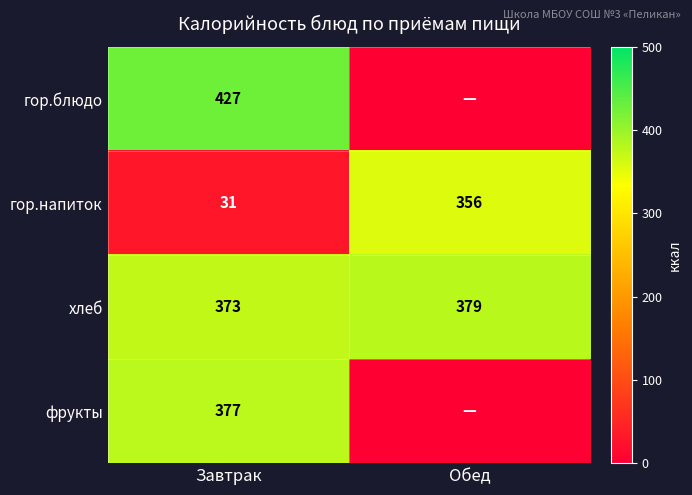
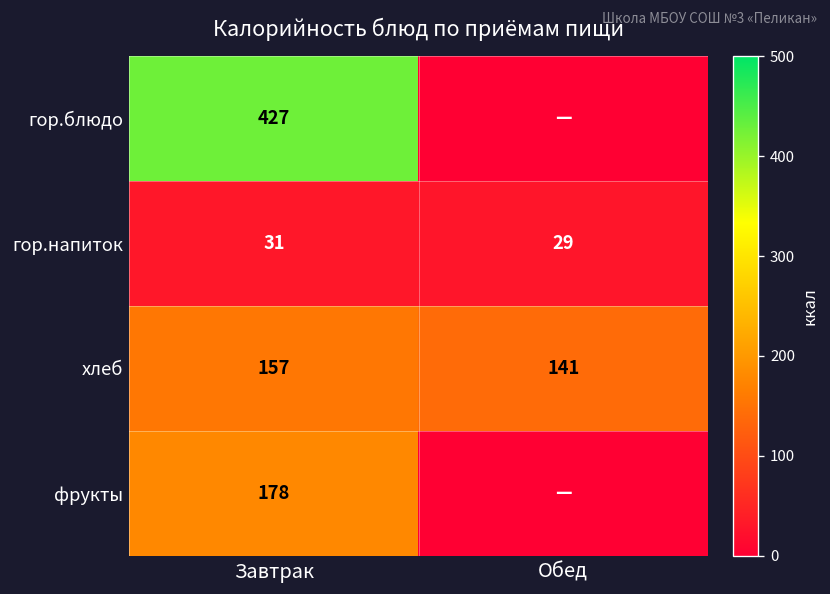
  {
    "гор.блюдо": {
      "Завтрак": 427
    },
    "гор.напиток": {
      "Завтрак": 31,
-     "Обед": 356
+     "Обед": 29
    },
    "хлеб": {
-     "Завтрак": 373,
-     "Обед": 379
+     "Завтрак": 157,
+     "Обед": 141
    },
    "фрукты": {
-     "Завтрак": 377
+     "Завтрак": 178
    }
  }
